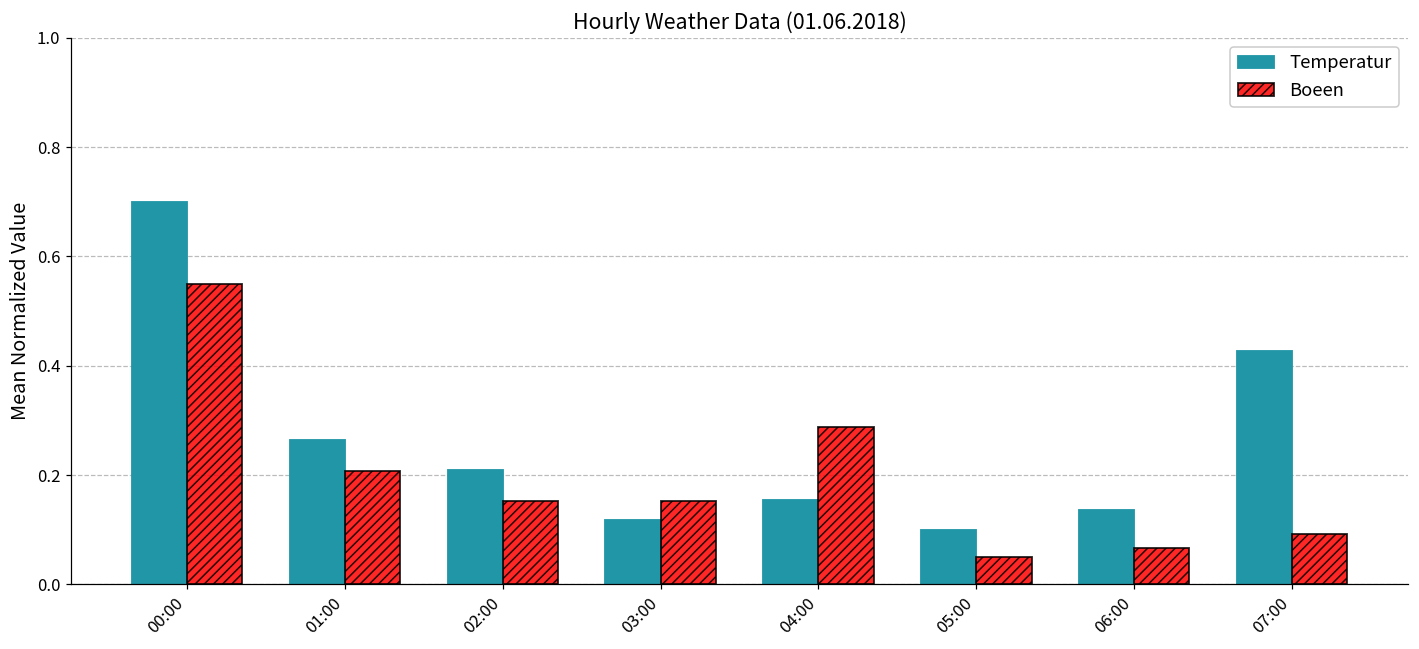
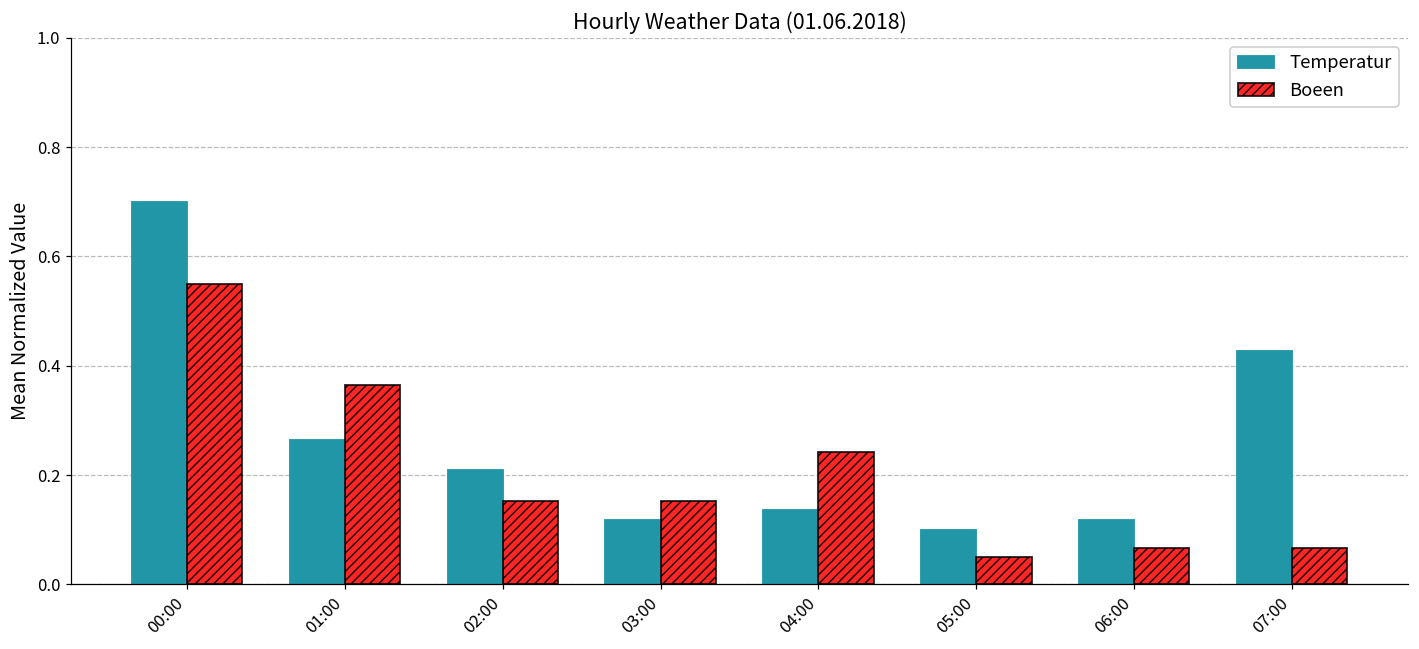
  {
    "Temperatur": {
      "00:00": 0.70,
      "01:00": 0.26,
      "02:00": 0.21,
      "03:00": 0.12,
-     "04:00": 0.15,
+     "04:00": 0.14,
      "05:00": 0.10,
-     "06:00": 0.14,
+     "06:00": 0.12,
      "07:00": 0.43
    },
    "Boeen": {
      "00:00": 0.55,
-     "01:00": 0.21,
+     "01:00": 0.36,
      "02:00": 0.15,
      "03:00": 0.15,
-     "04:00": 0.29,
+     "04:00": 0.24,
      "05:00": 0.05,
      "06:00": 0.07,
-     "07:00": 0.09
+     "07:00": 0.07
    }
  }
